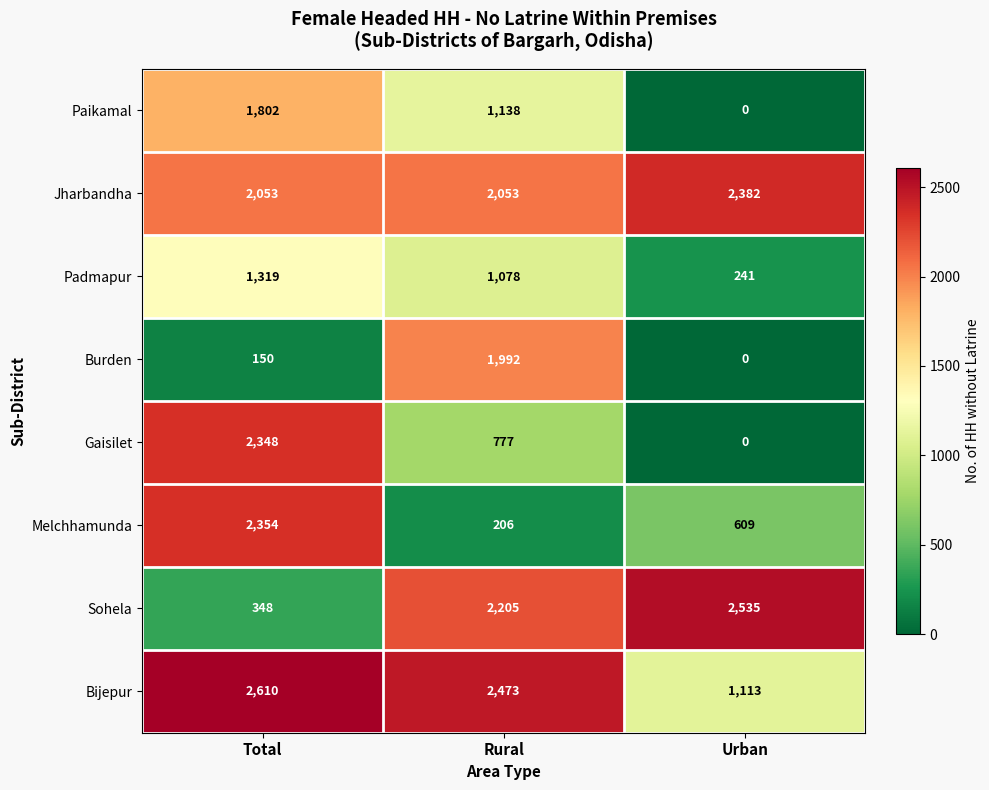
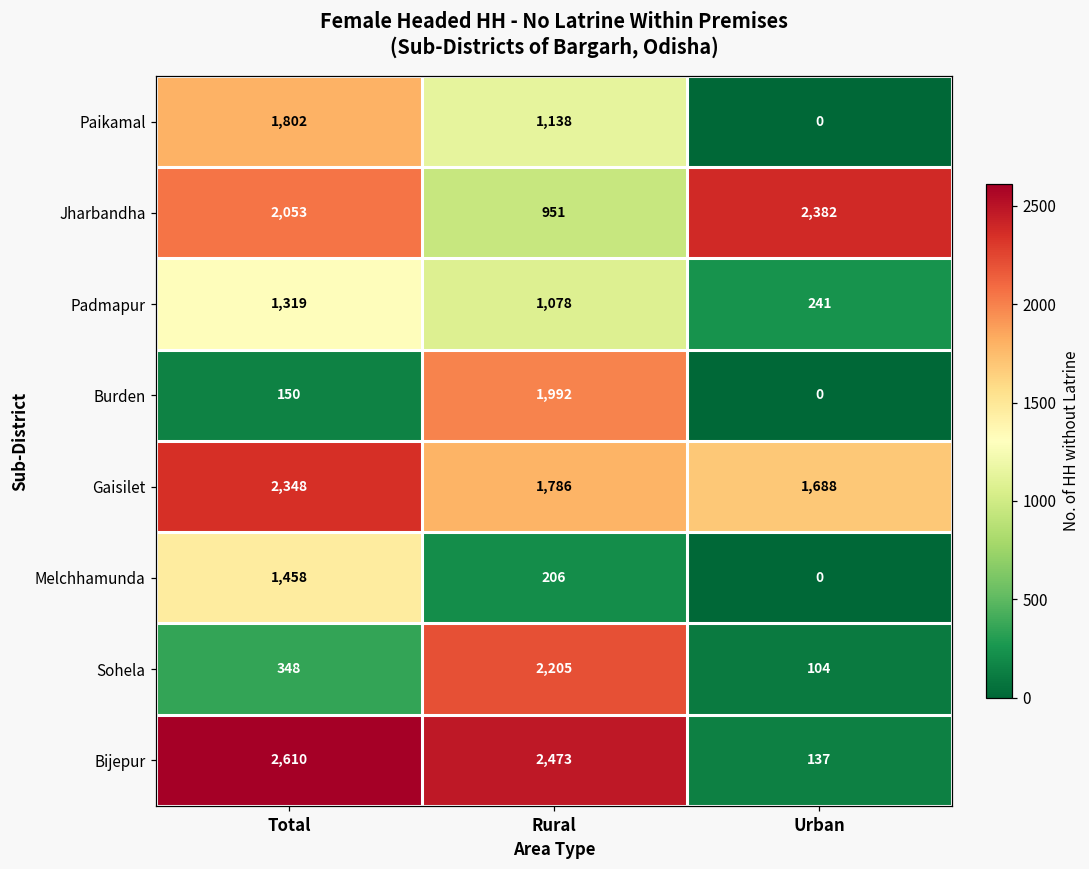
  {
    "Paikamal": {
      "Total": "1,802",
      "Rural": "1,138",
      "Urban": "0"
    },
    "Jharbandha": {
      "Total": "2,053",
-     "Rural": "2,053",
+     "Rural": "951",
      "Urban": "2,382"
    },
    "Padmapur": {
      "Total": "1,319",
      "Rural": "1,078",
      "Urban": "241"
    },
    "Burden": {
      "Total": "150",
      "Rural": "1,992",
      "Urban": "0"
    },
    "Gaisilet": {
      "Total": "2,348",
-     "Rural": "777",
-     "Urban": "0"
+     "Rural": "1,786",
+     "Urban": "1,688"
    },
    "Melchhamunda": {
-     "Total": "2,354",
+     "Total": "1,458",
      "Rural": "206",
-     "Urban": "609"
+     "Urban": "0"
    },
    "Sohela": {
      "Total": "348",
      "Rural": "2,205",
-     "Urban": "2,535"
+     "Urban": "104"
    },
    "Bijepur": {
      "Total": "2,610",
      "Rural": "2,473",
-     "Urban": "1,113"
+     "Urban": "137"
    }
  }
